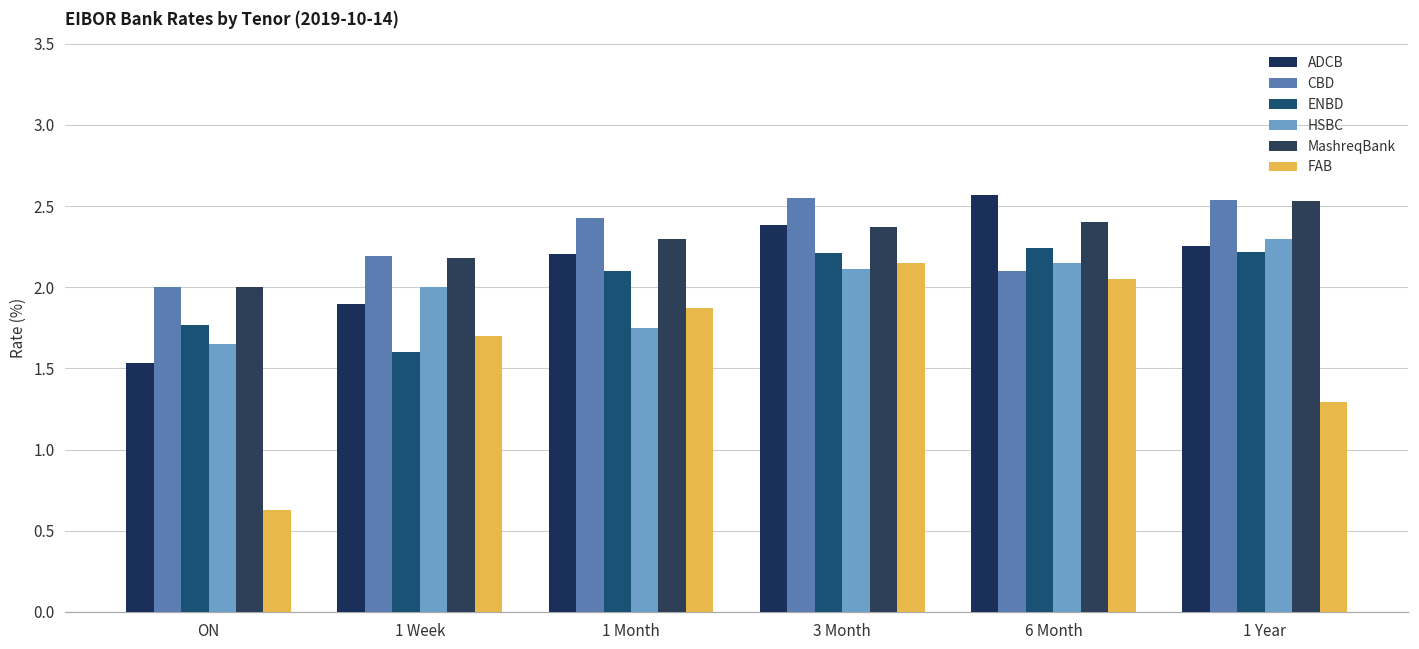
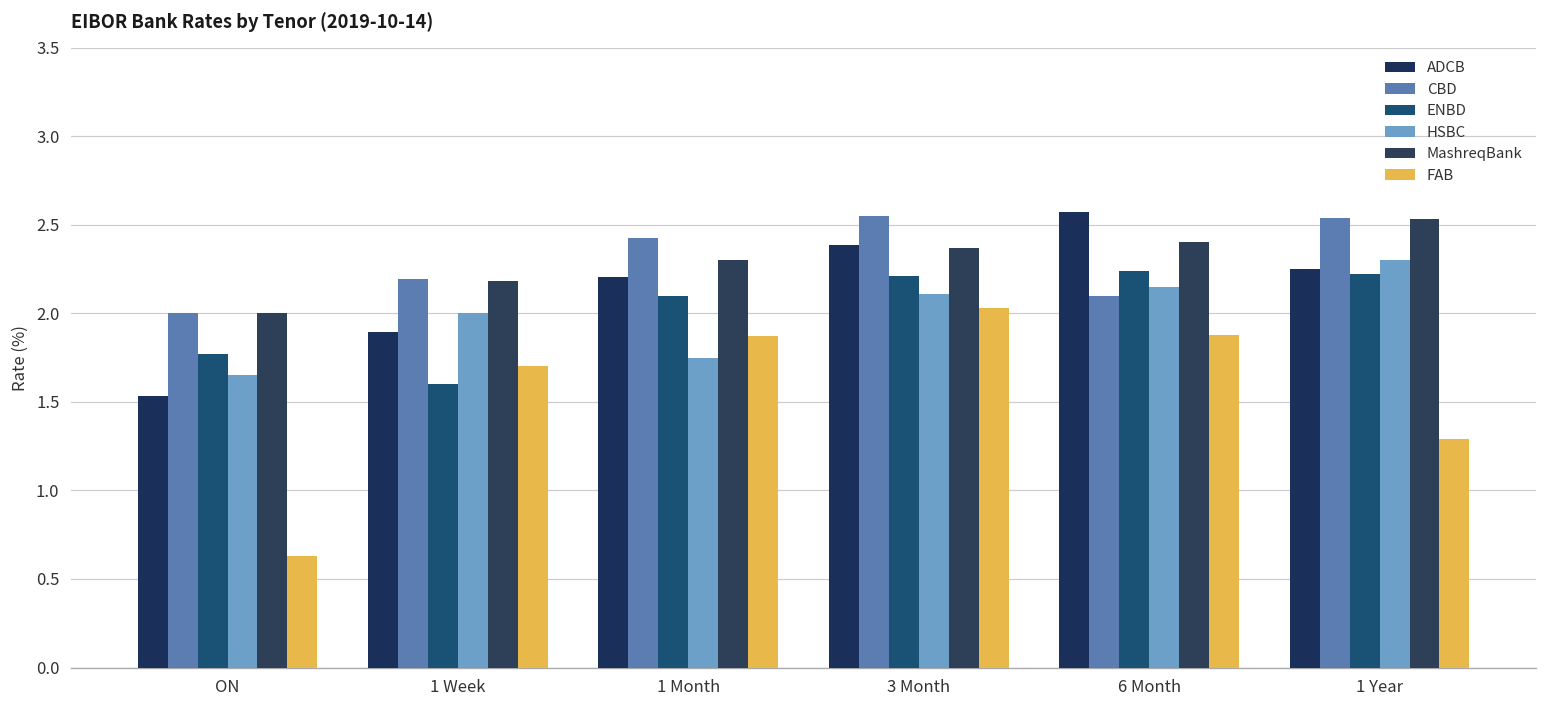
  {
    "FAB": {
      "ON": 0.63,
      "1 Week": 1.70,
      "1 Month": 1.87,
-     "3 Month": 2.15,
-     "6 Month": 2.05,
+     "3 Month": 2.03,
+     "6 Month": 1.88,
      "1 Year": 1.29
    }
  }
